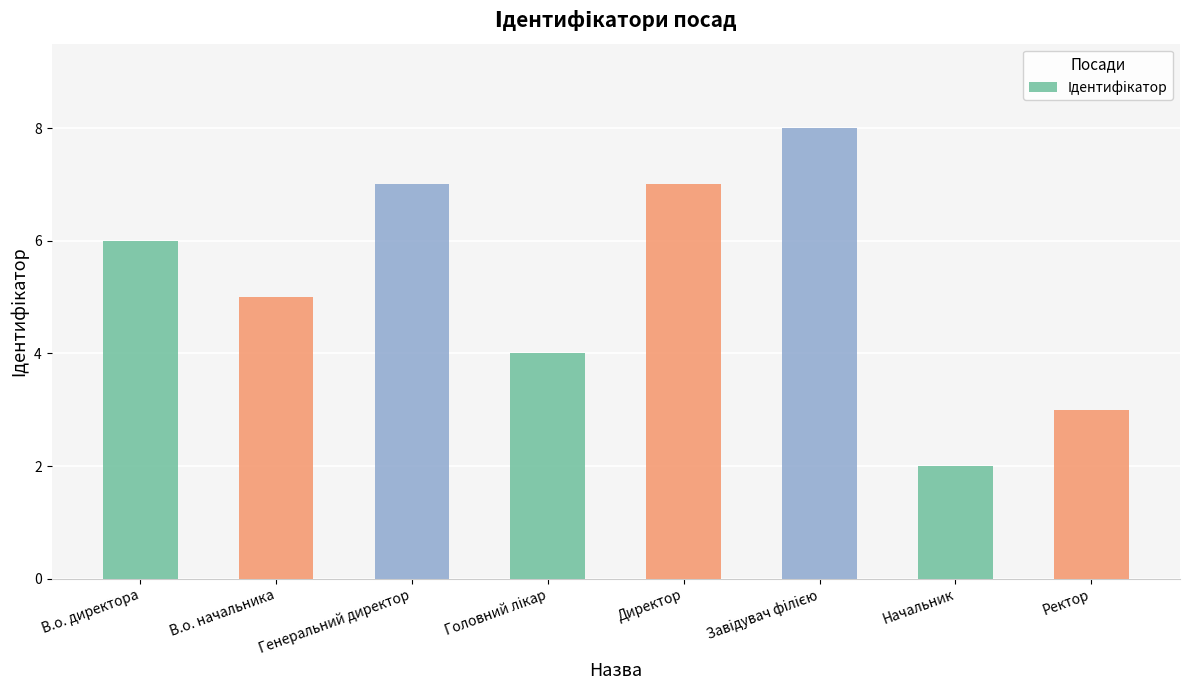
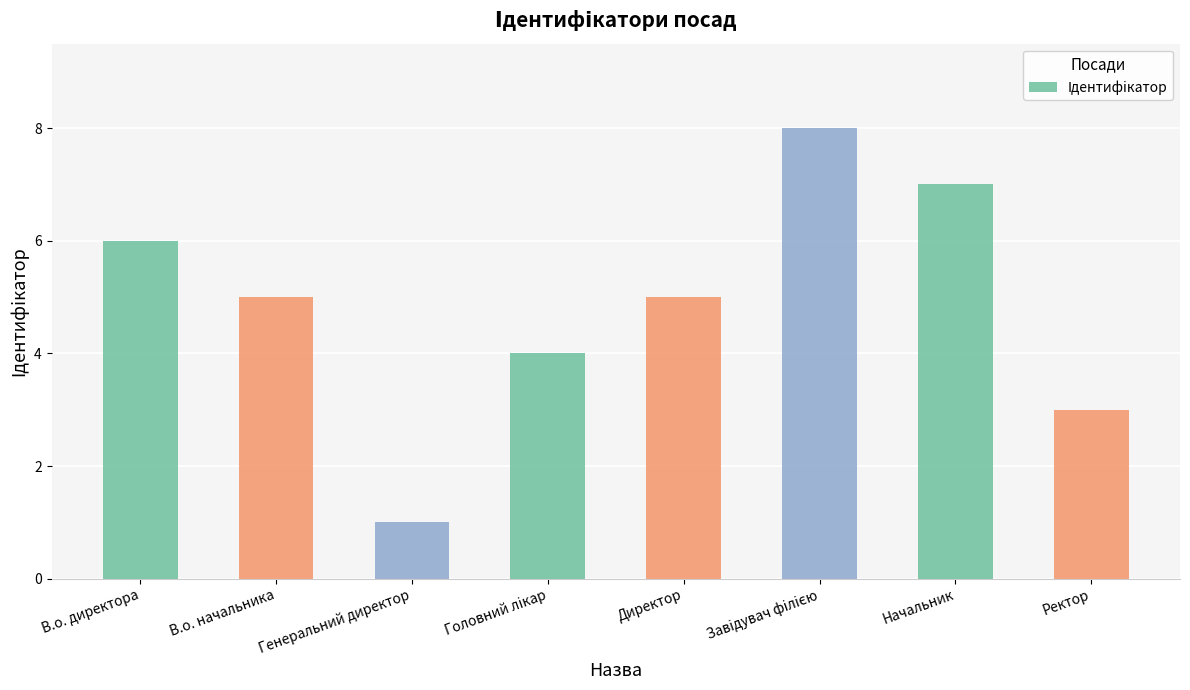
  {
    "В.о. директора": 6,
    "В.о. начальника": 5,
-   "Генеральний директор": 7,
+   "Генеральний директор": 1,
    "Головний лікар": 4,
-   "Директор": 7,
+   "Директор": 5,
    "Завідувач філією": 8,
-   "Начальник": 2,
+   "Начальник": 7,
    "Ректор": 3
  }
